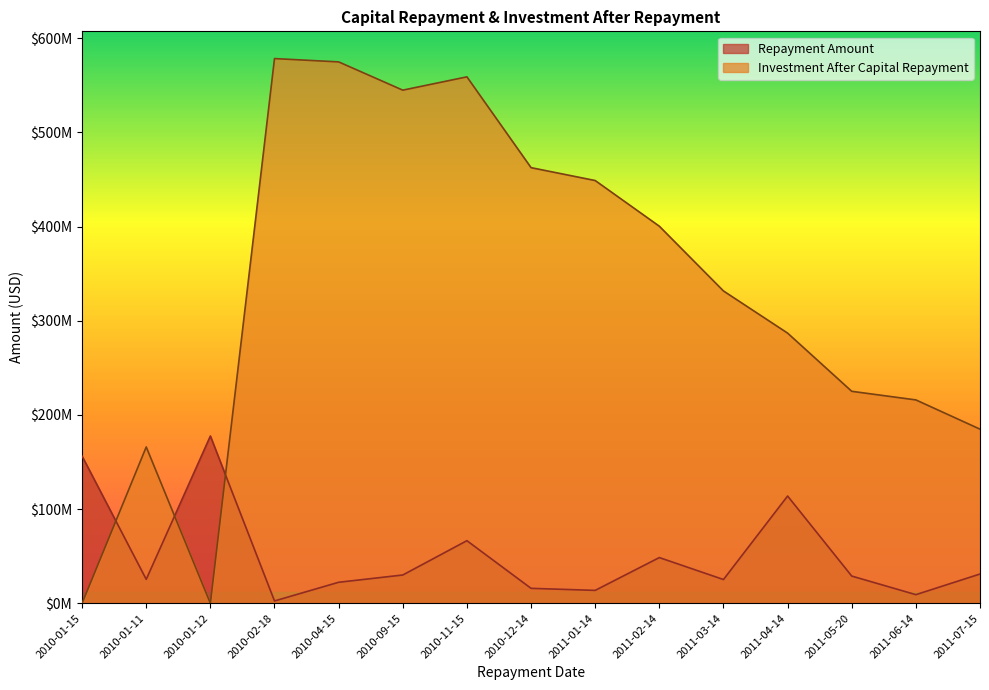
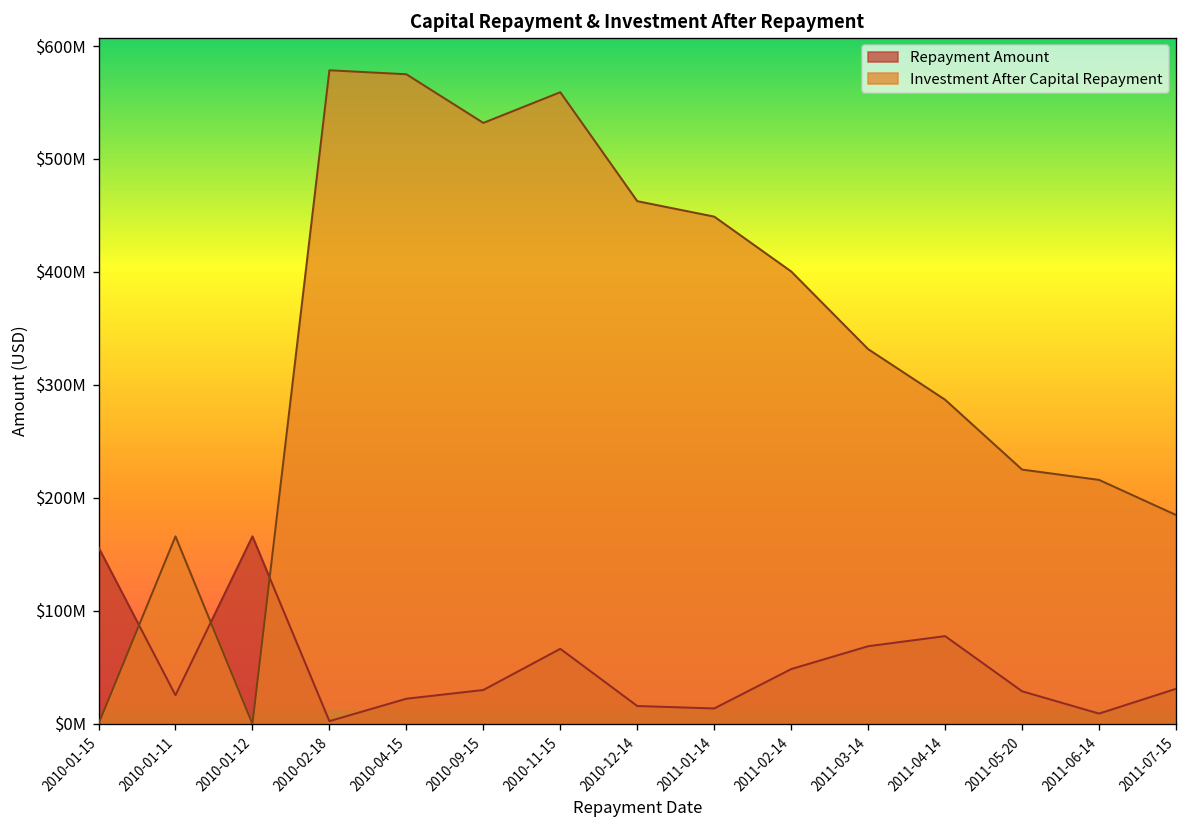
  {
    "Repayment Amount": {
      "2010-01-15": "$160000000",
      "2010-01-11": "$30000000",
-     "2010-01-12": "$180000000",
+     "2010-01-12": "$170000000",
      "2010-02-18": "$0",
      "2010-04-15": "$20000000",
      "2010-09-15": "$30000000",
      "2010-11-15": "$70000000",
      "2010-12-14": "$20000000",
      "2011-01-14": "$10000000",
      "2011-02-14": "$50000000",
-     "2011-03-14": "$30000000",
-     "2011-04-14": "$110000000",
+     "2011-03-14": "$70000000",
+     "2011-04-14": "$80000000",
      "2011-05-20": "$30000000",
      "2011-06-14": "$10000000",
      "2011-07-15": "$30000000"
    },
    "Investment After Capital Repayment": {
      "2010-01-15": "$0",
      "2010-01-11": "$170000000",
      "2010-01-12": "$0",
      "2010-02-18": "$580000000",
      "2010-04-15": "$570000000",
-     "2010-09-15": "$540000000",
+     "2010-09-15": "$530000000",
      "2010-11-15": "$560000000",
      "2010-12-14": "$460000000",
      "2011-01-14": "$450000000",
      "2011-02-14": "$400000000",
      "2011-03-14": "$330000000",
      "2011-04-14": "$290000000",
      "2011-05-20": "$230000000",
      "2011-06-14": "$220000000",
      "2011-07-15": "$180000000"
    }
  }
